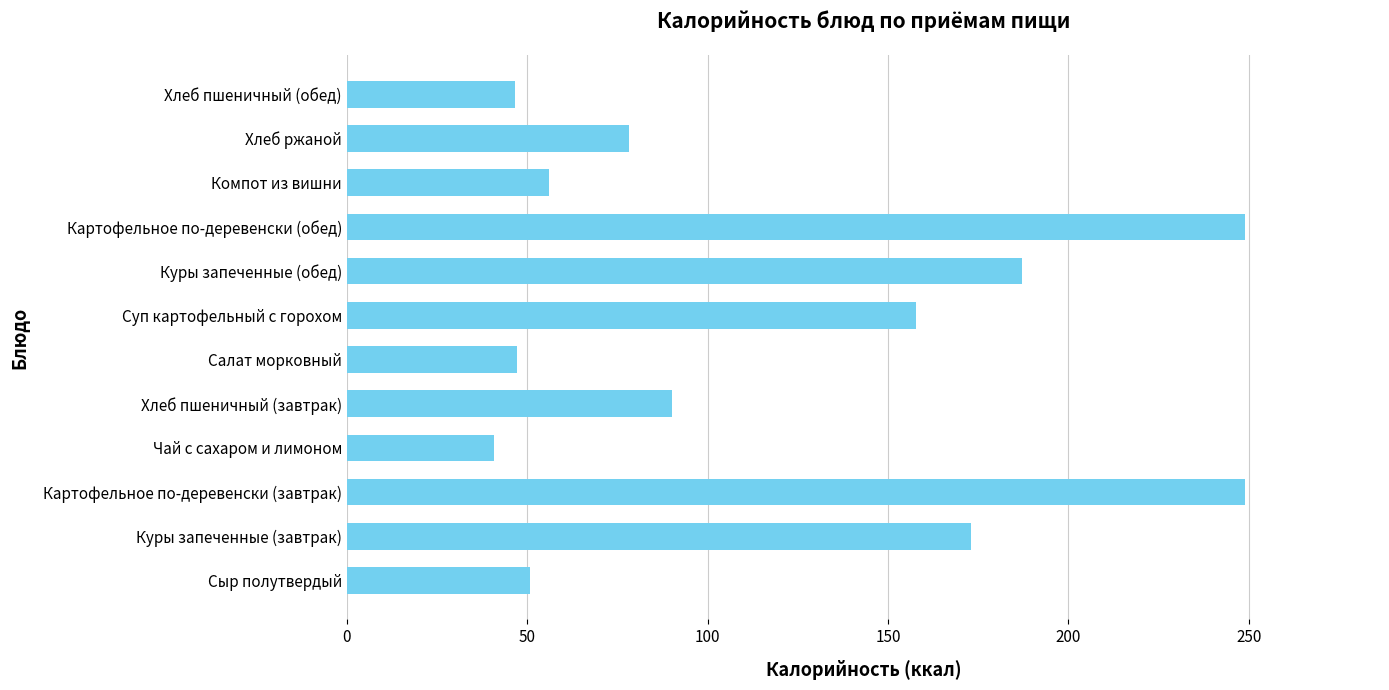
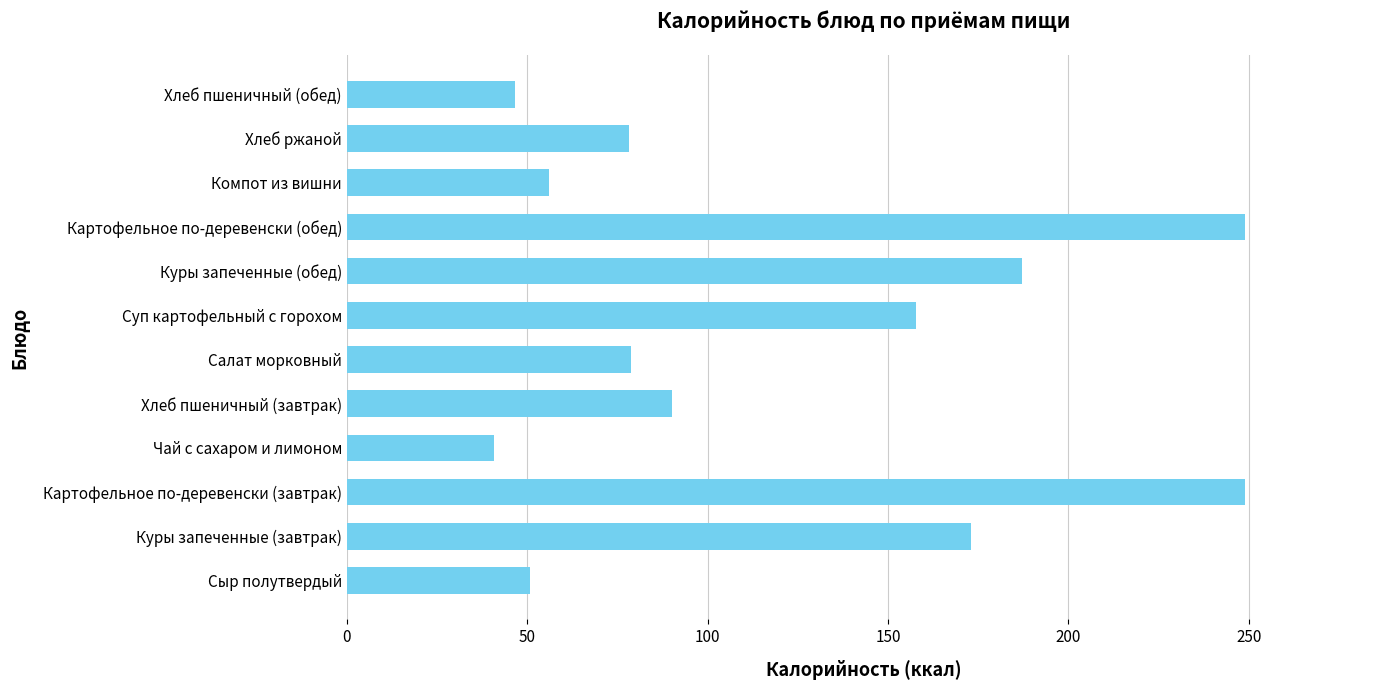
  {
    "Хлеб пшеничный (обед)": 47,
    "Хлеб ржаной": 78,
    "Компот из вишни": 56,
    "Картофельное по-деревенски (обед)": 249,
    "Куры запеченные (обед)": 187,
    "Суп картофельный с горохом": 158,
-   "Салат морковный": 47,
+   "Салат морковный": 79,
    "Хлеб пшеничный (завтрак)": 90,
    "Чай с сахаром и лимоном": 41,
    "Картофельное по-деревенски (завтрак)": 249,
    "Куры запеченные (завтрак)": 173,
    "Сыр полутвердый": 51
  }
